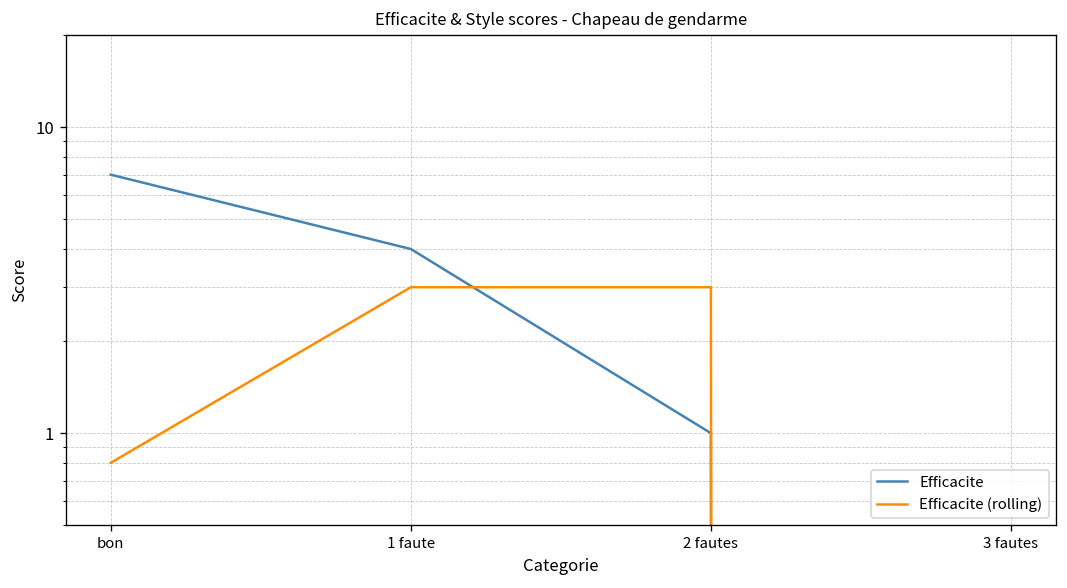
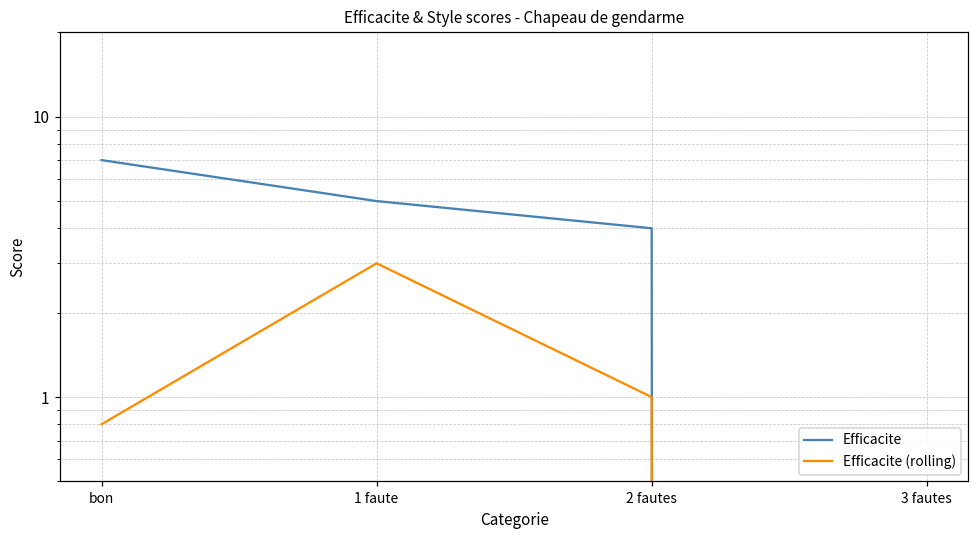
  {
    "Efficacite": {
      "bon": 7,
-     "1 faute": 4,
-     "2 fautes": 1
+     "1 faute": 5,
+     "2 fautes": 4
    },
    "Efficacite (rolling)": {
      "bon": 0.80,
      "1 faute": 3,
-     "2 fautes": 3
+     "2 fautes": 1
    }
  }
